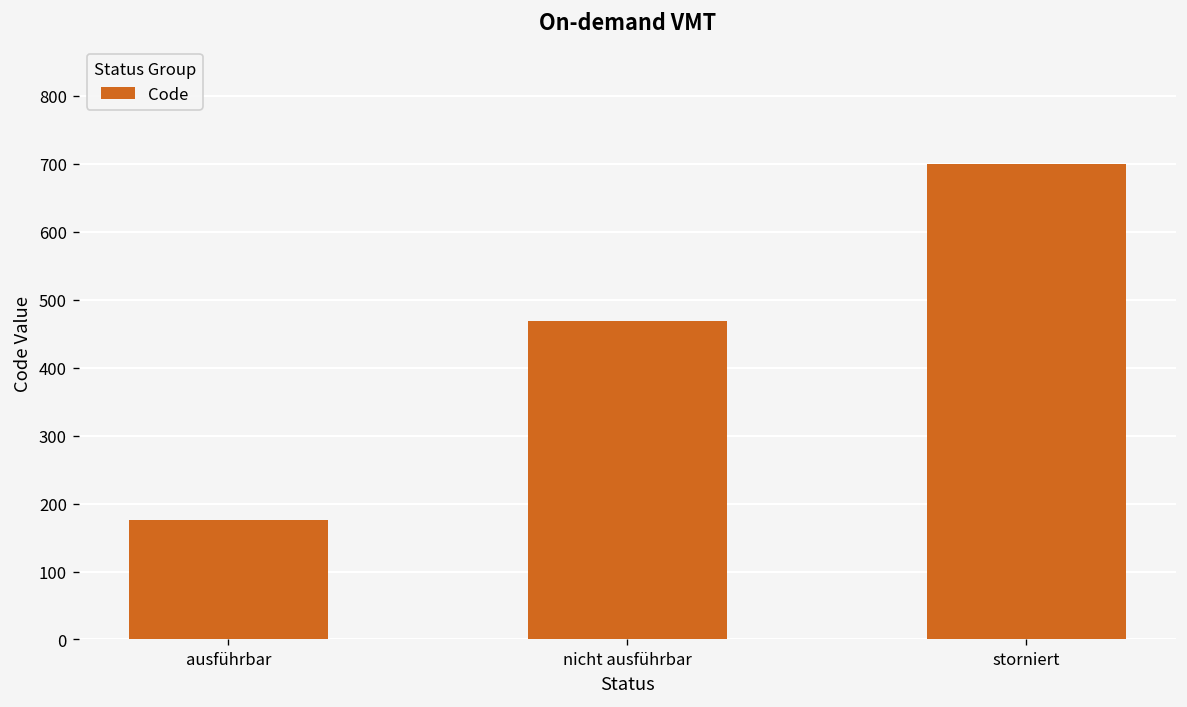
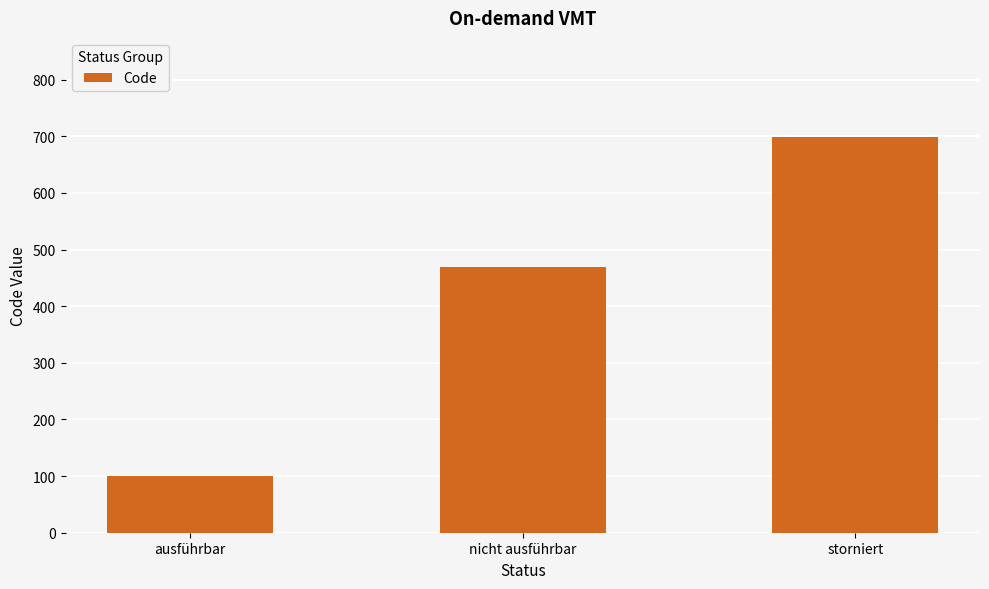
  {
-   "ausführbar": 180,
+   "ausführbar": 100,
    "nicht ausführbar": 470,
    "storniert": 700
  }
